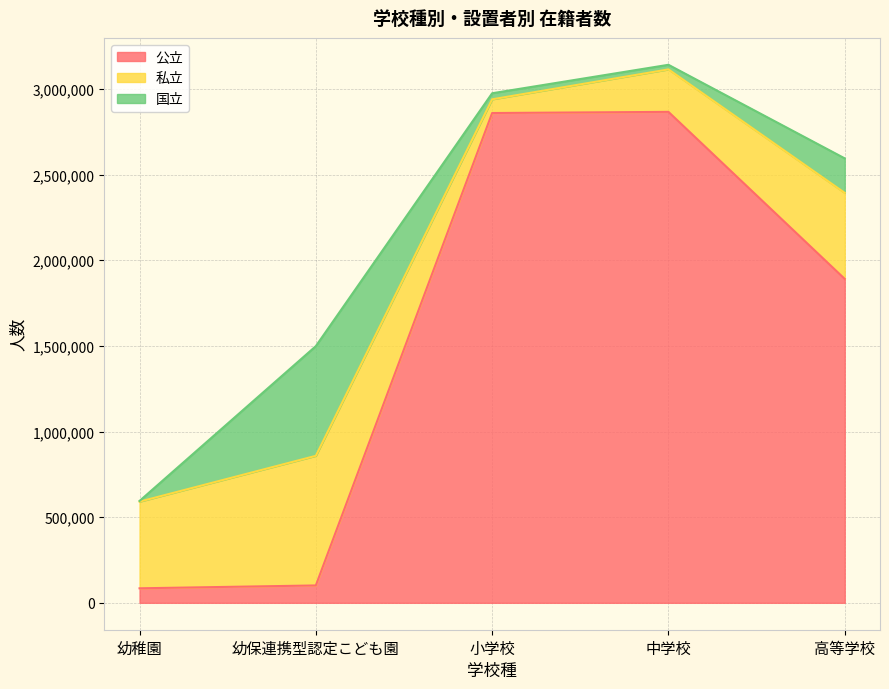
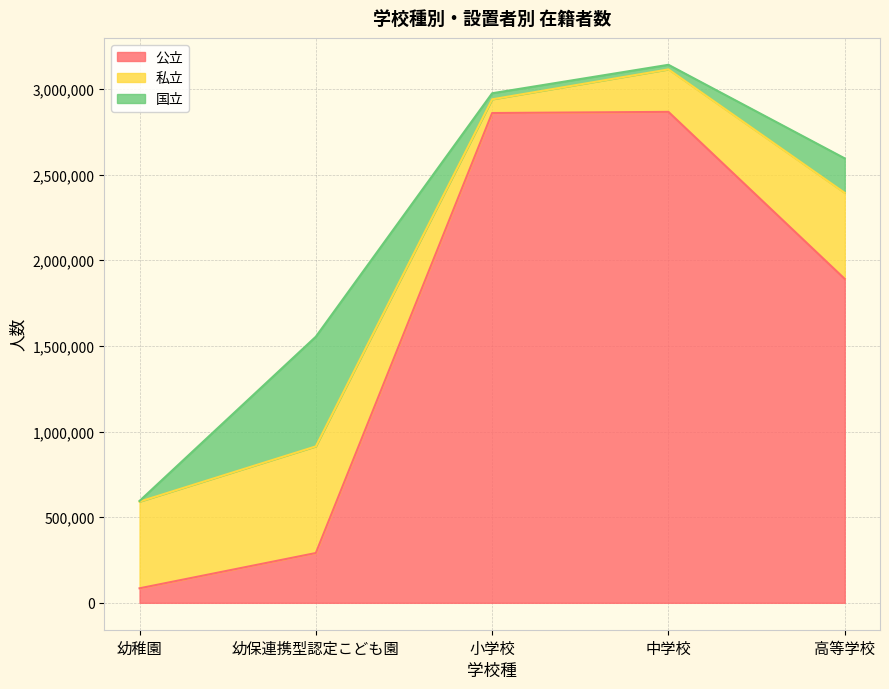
  {
    "公立": {
      "幼稚園": "80,000",
-     "幼保連携型認定こども園": "100,000",
+     "幼保連携型認定こども園": "290,000",
      "小学校": "2,860,000",
      "中学校": "2,870,000",
      "高等学校": "1,890,000"
    },
    "私立": {
-     "幼保連携型認定こども園": "760,000",
+     "幼保連携型認定こども園": "620,000",
      "小学校": "80,000",
      "中学校": "250,000",
      "高等学校": "500,000"
    },
    "国立": {
      "幼保連携型認定こども園": "640,000",
      "小学校": "40,000",
      "中学校": "30,000",
      "高等学校": "200,000"
    }
  }
